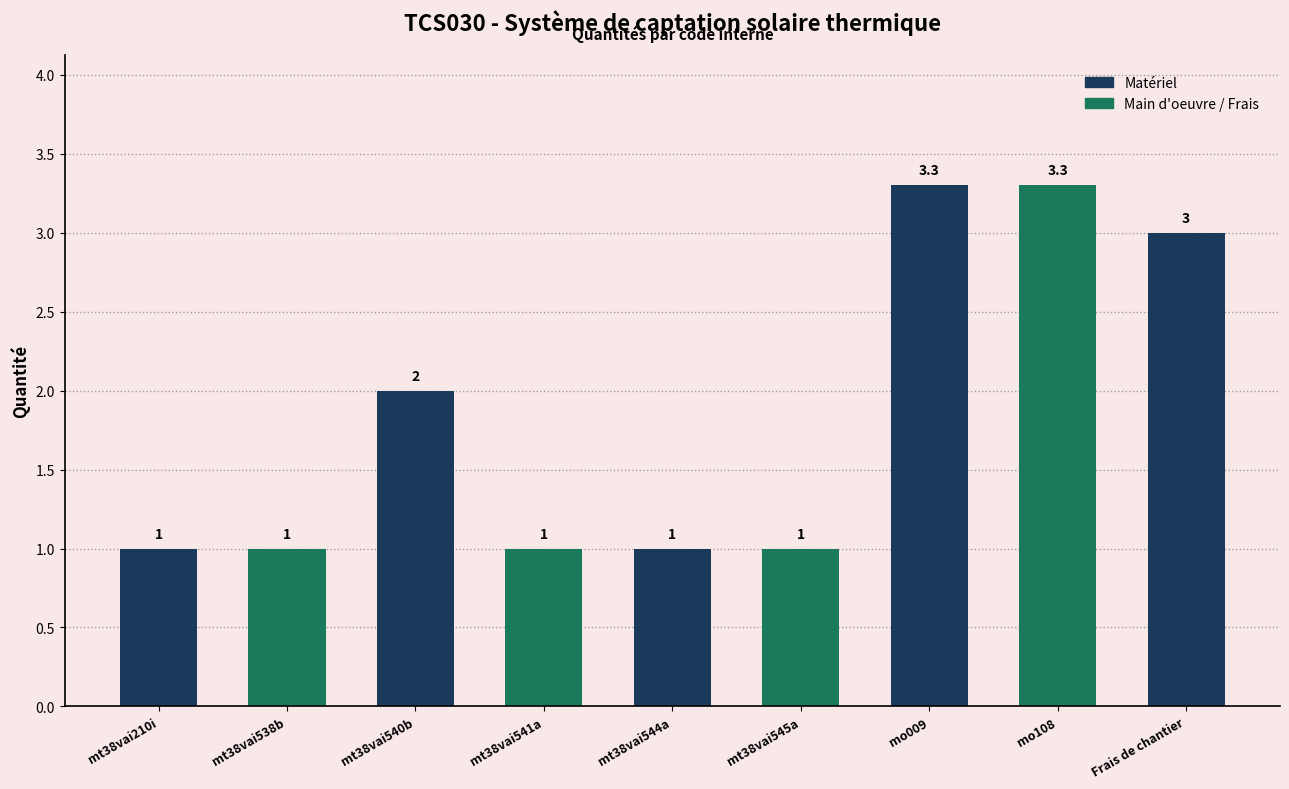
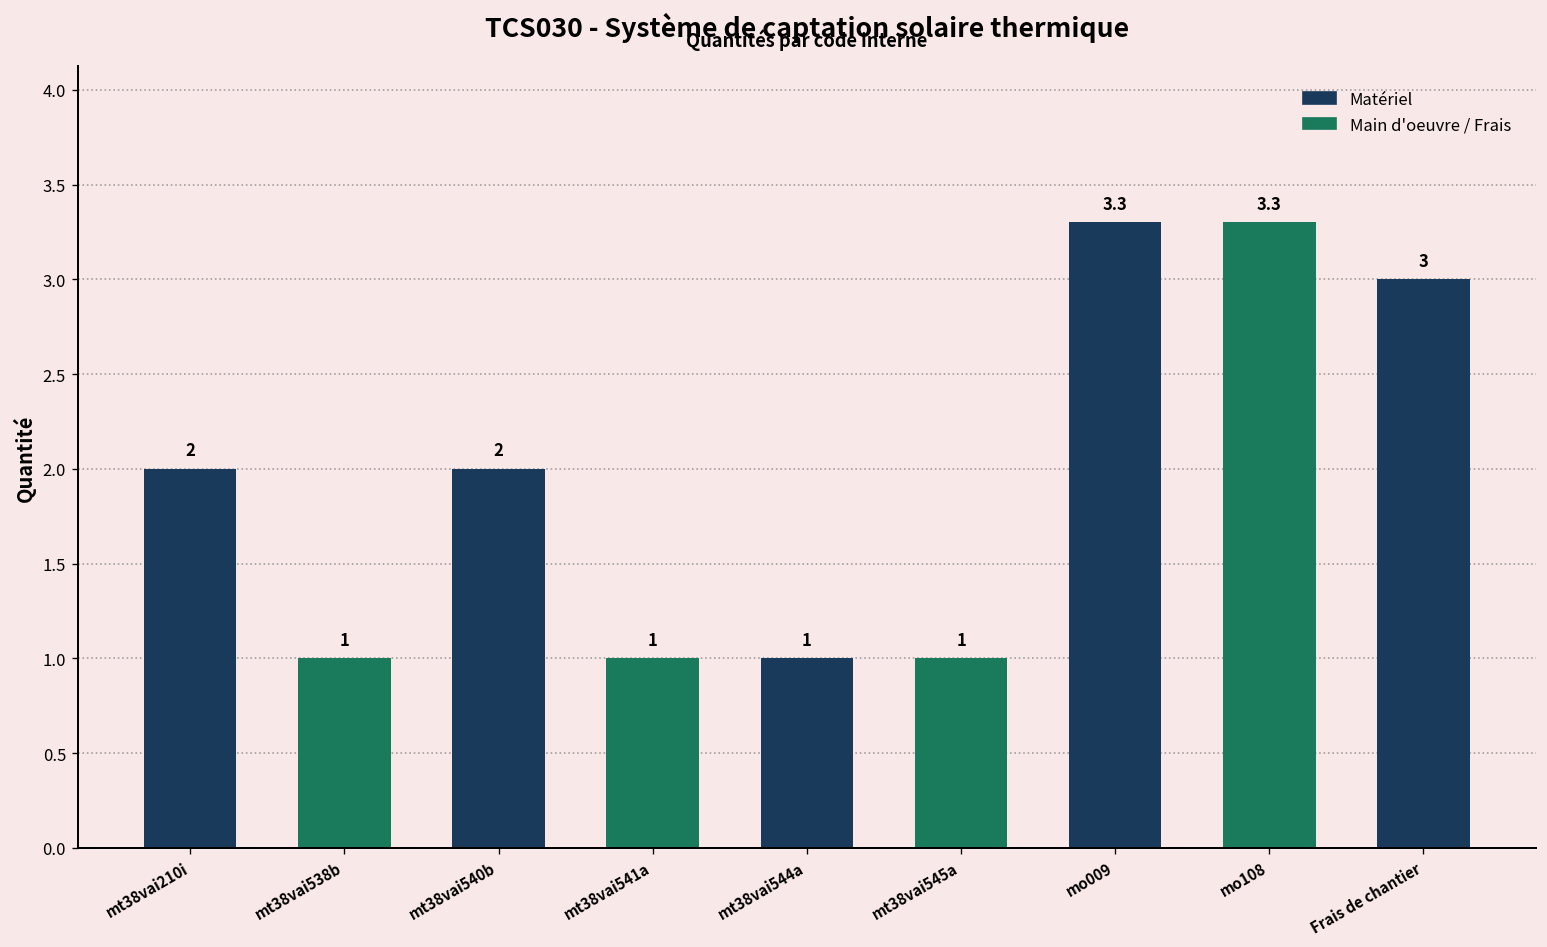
  {
-   "mt38vai210i": 1,
+   "mt38vai210i": 2,
    "mt38vai538b": 1,
    "mt38vai540b": 2,
    "mt38vai541a": 1,
    "mt38vai544a": 1,
    "mt38vai545a": 1,
    "mo009": 3.3,
    "mo108": 3.3,
    "Frais de chantier": 3
  }
